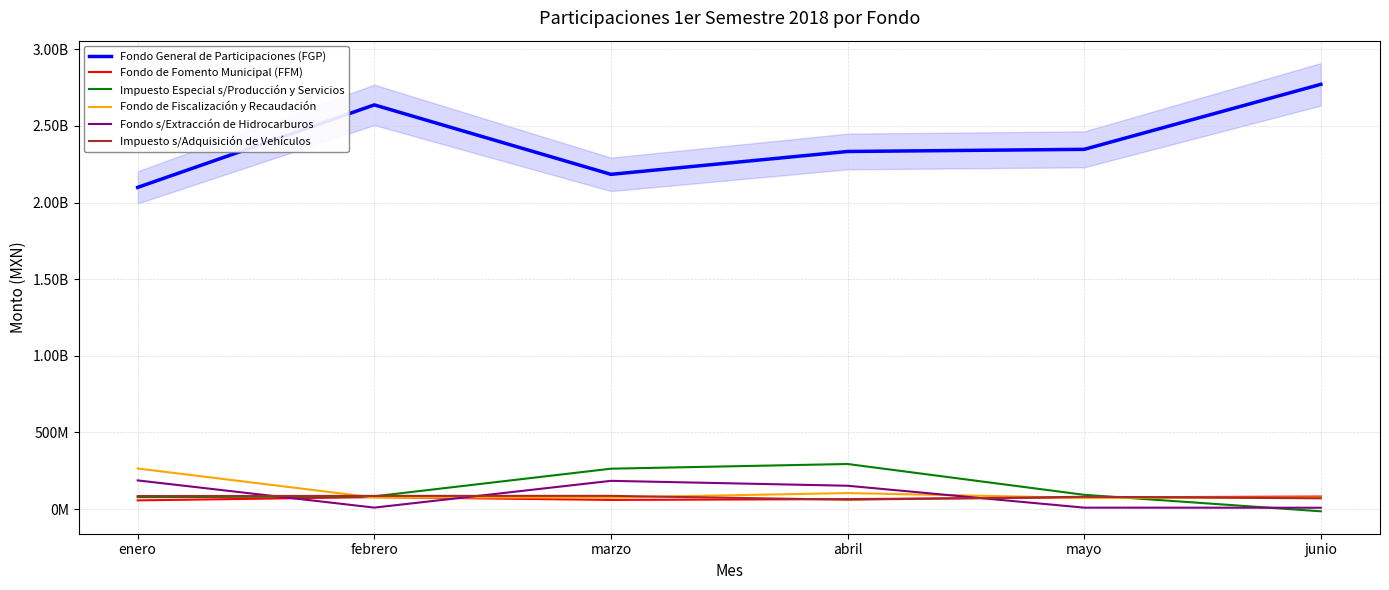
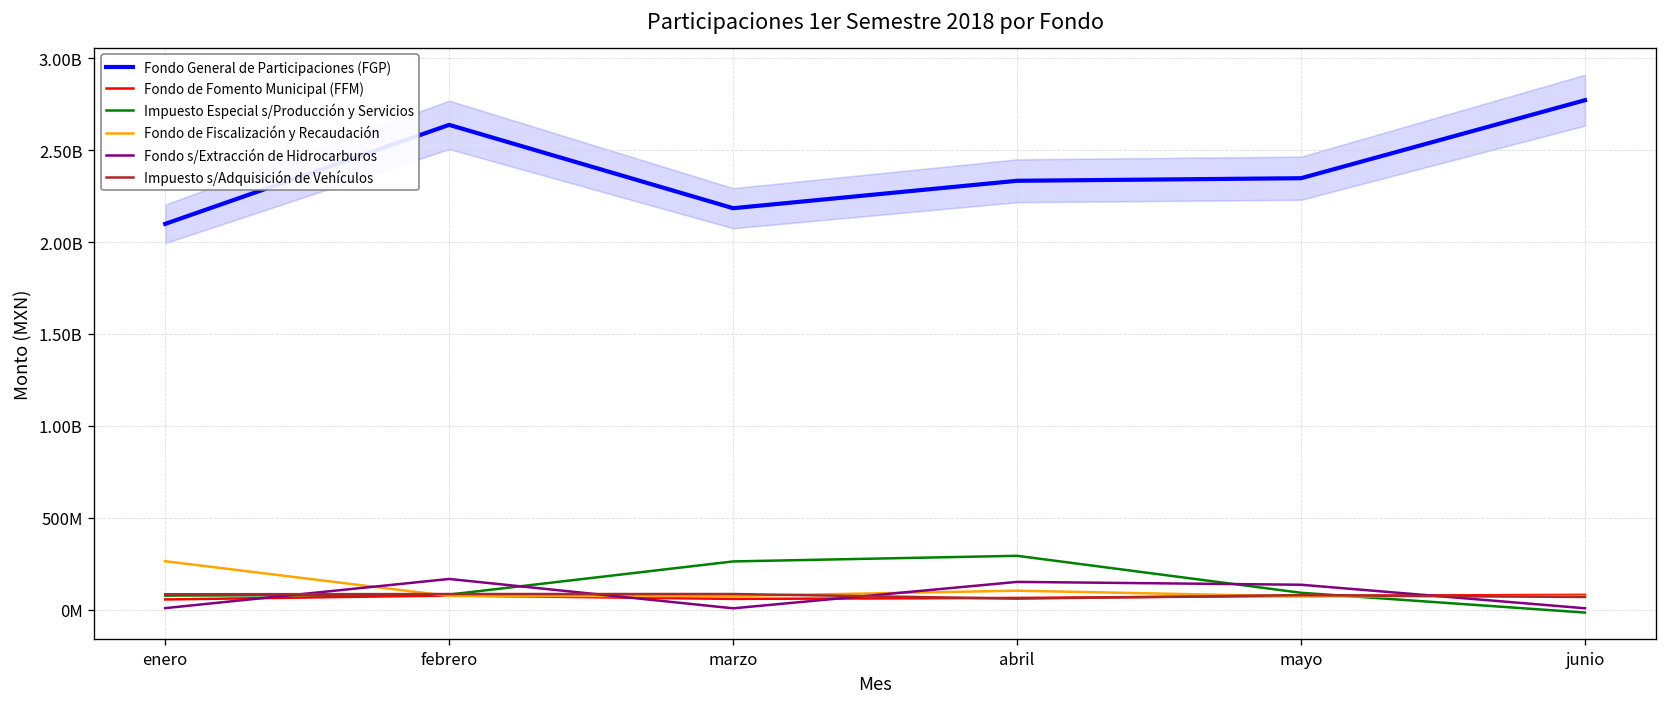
  {
    "Fondo de Fomento Municipal (FFM)": {
      "enero": 60000000
    },
    "Impuesto Especial s/Producción y Servicios": {
      "marzo": 260000000,
      "abril": 290000000,
      "junio": -10000000
    },
    "Fondo de Fiscalización y Recaudación": {
      "enero": 260000000,
      "abril": 100000000
    },
    "Fondo s/Extracción de Hidrocarburos": {
-     "enero": 190000000,
-     "febrero": 10000000,
-     "marzo": 180000000,
+     "enero": 10000000,
+     "febrero": 170000000,
+     "marzo": 10000000,
      "abril": 150000000,
-     "mayo": 10000000,
+     "mayo": 140000000,
      "junio": 10000000
    }
  }
